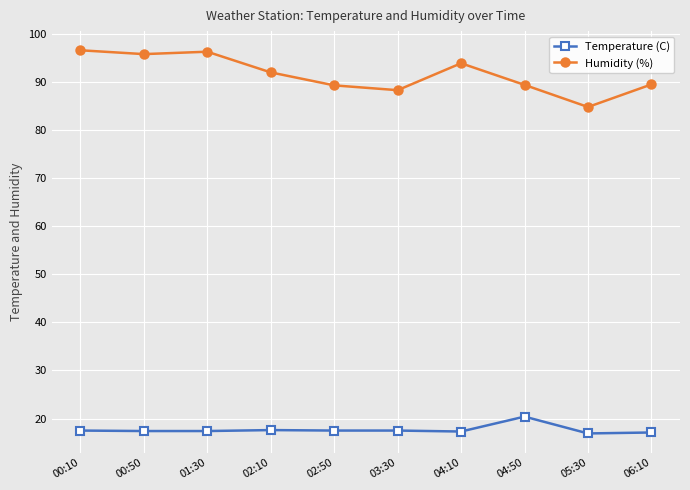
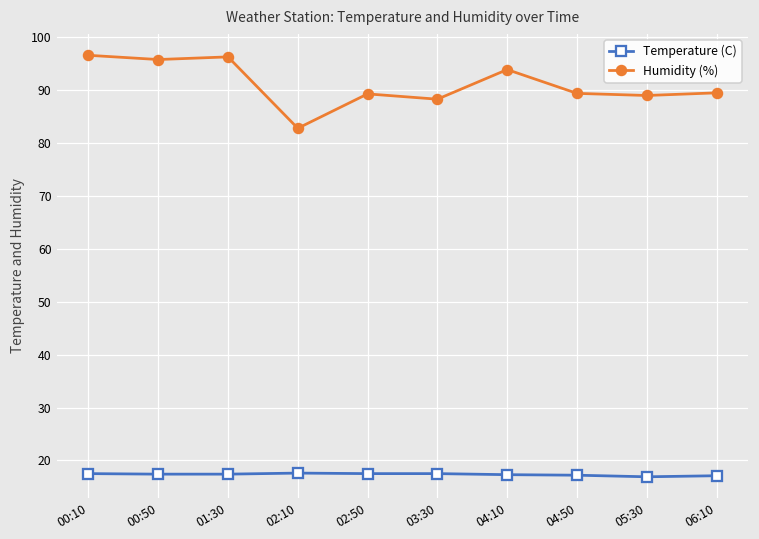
  {
    "Temperature (C)": {
      "00:10": 18,
      "00:50": 17,
      "01:30": 17,
      "02:10": 18,
      "02:50": 18,
      "03:30": 18,
      "04:10": 17,
-     "04:50": 20,
+     "04:50": 17,
      "05:30": 17,
      "06:10": 17
    },
    "Humidity (%)": {
      "00:10": 97,
      "00:50": 96,
      "01:30": 96,
-     "02:10": 92,
+     "02:10": 83,
      "02:50": 89,
      "03:30": 88,
      "04:10": 94,
      "04:50": 89,
-     "05:30": 85,
+     "05:30": 89,
      "06:10": 90
    }
  }
